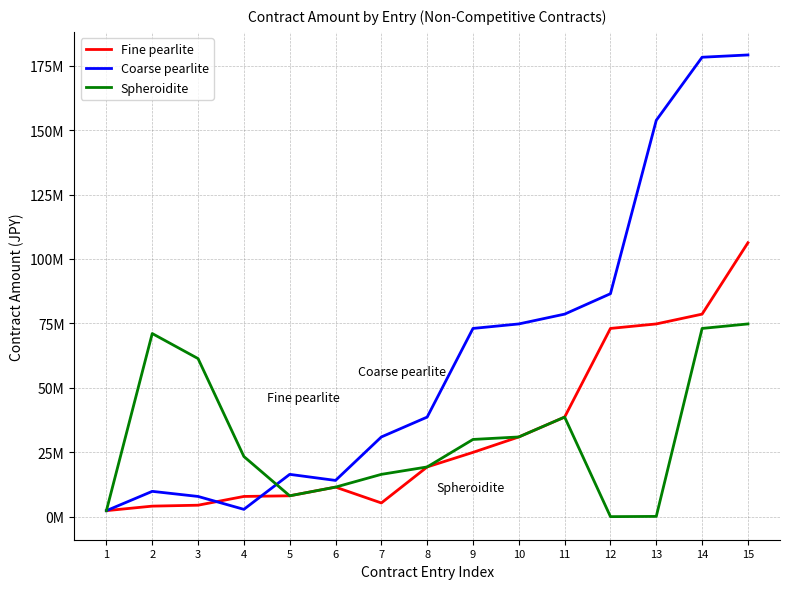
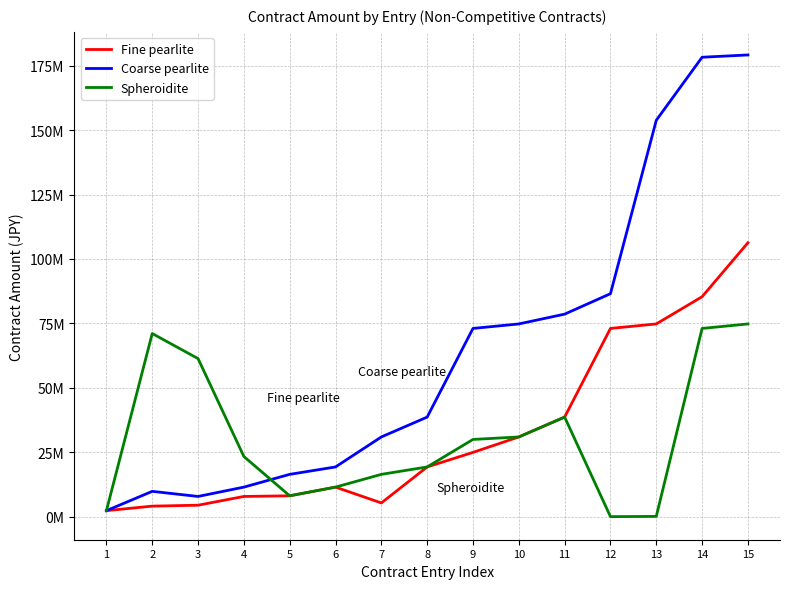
  {
    "Fine pearlite": {
      "2": 4000000,
      "3": 4000000,
      "4": 8000000,
      "7": 5000000,
      "9": 25000000,
      "12": 73000000,
      "13": 75000000,
-     "14": 79000000,
+     "14": 85000000,
      "15": 106000000
    },
    "Coarse pearlite": {
      "2": 10000000,
      "3": 8000000,
-     "4": 3000000,
+     "4": 12000000,
      "5": 16000000,
-     "6": 14000000,
+     "6": 19000000,
      "7": 31000000,
      "8": 39000000,
      "9": 73000000,
      "10": 75000000,
      "11": 79000000,
      "12": 87000000,
      "13": 154000000,
      "14": 178000000,
      "15": 179000000
    },
    "Spheroidite": {
      "2": 71000000,
      "3": 61000000,
      "4": 23000000,
      "7": 16000000,
      "9": 30000000,
      "12": 0,
      "13": 0,
      "14": 73000000,
      "15": 75000000
    }
  }
